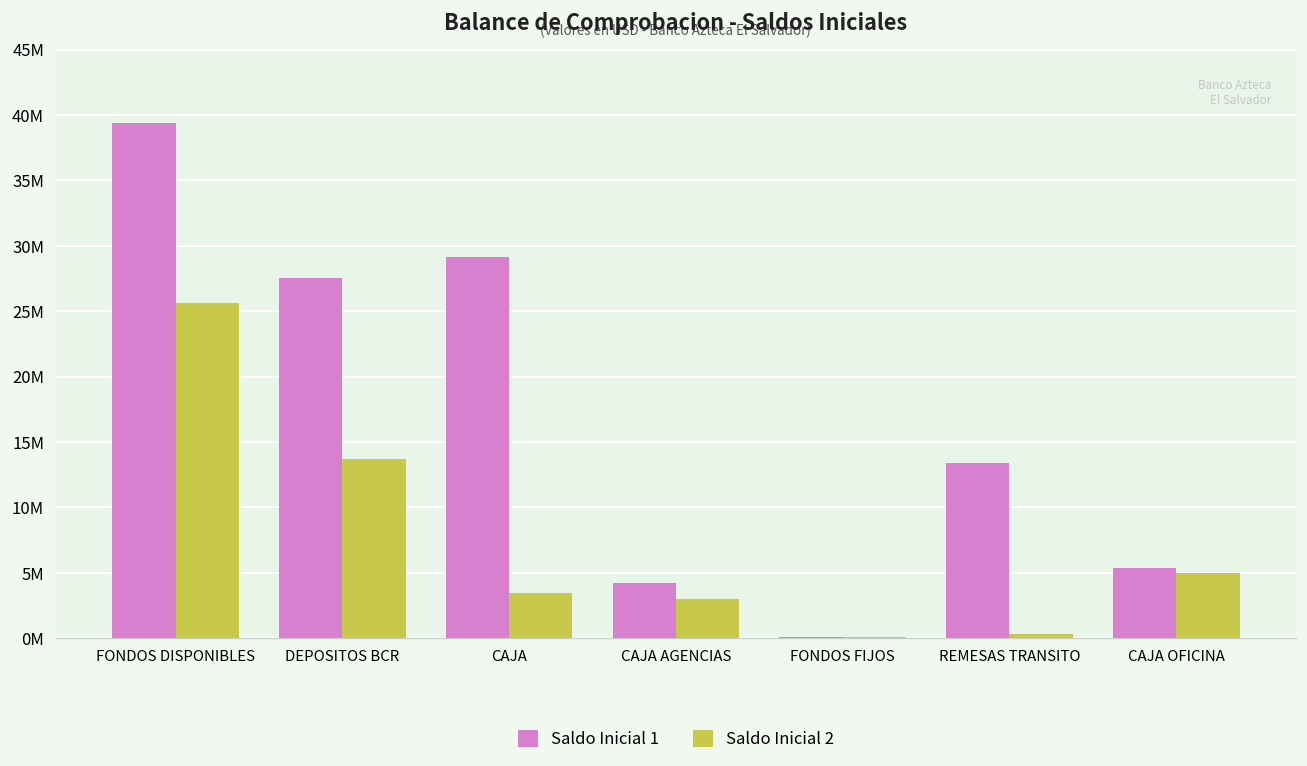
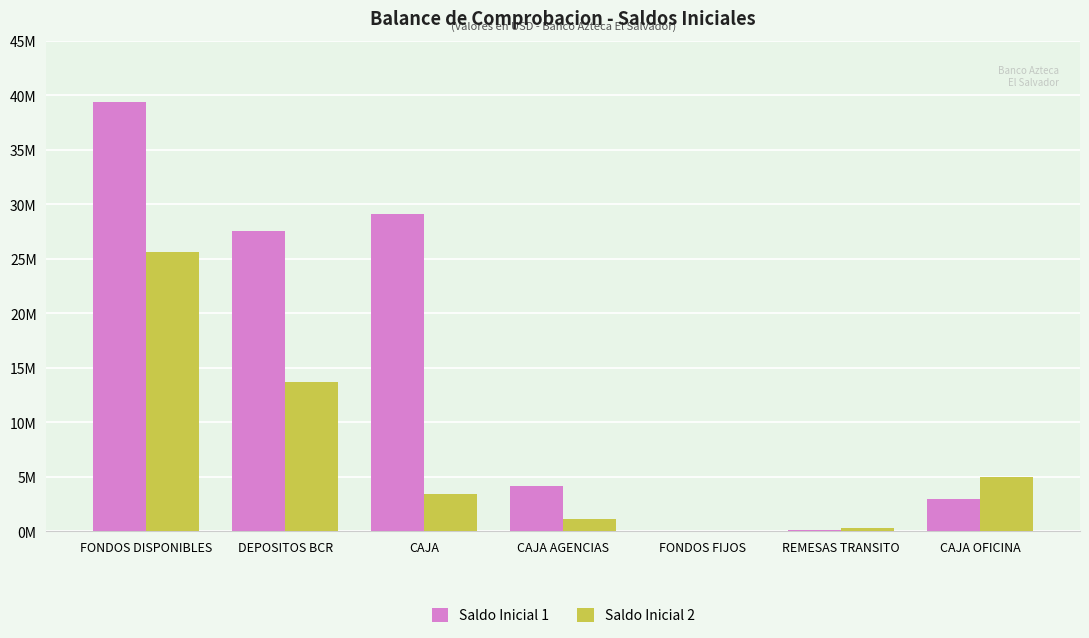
  {
    "Saldo Inicial 1": {
      "FONDOS DISPONIBLES": 39400000,
      "DEPOSITOS BCR": 27500000,
      "CAJA": 29200000,
      "CAJA AGENCIAS": 4200000,
-     "REMESAS TRANSITO": 13400000,
-     "CAJA OFICINA": 5300000
+     "REMESAS TRANSITO": 100000,
+     "CAJA OFICINA": 2900000
    },
    "Saldo Inicial 2": {
      "FONDOS DISPONIBLES": 25600000,
      "DEPOSITOS BCR": 13700000,
      "CAJA": 3500000,
-     "CAJA AGENCIAS": 3000000,
+     "CAJA AGENCIAS": 1100000,
      "REMESAS TRANSITO": 300000,
      "CAJA OFICINA": 5000000
    }
  }
